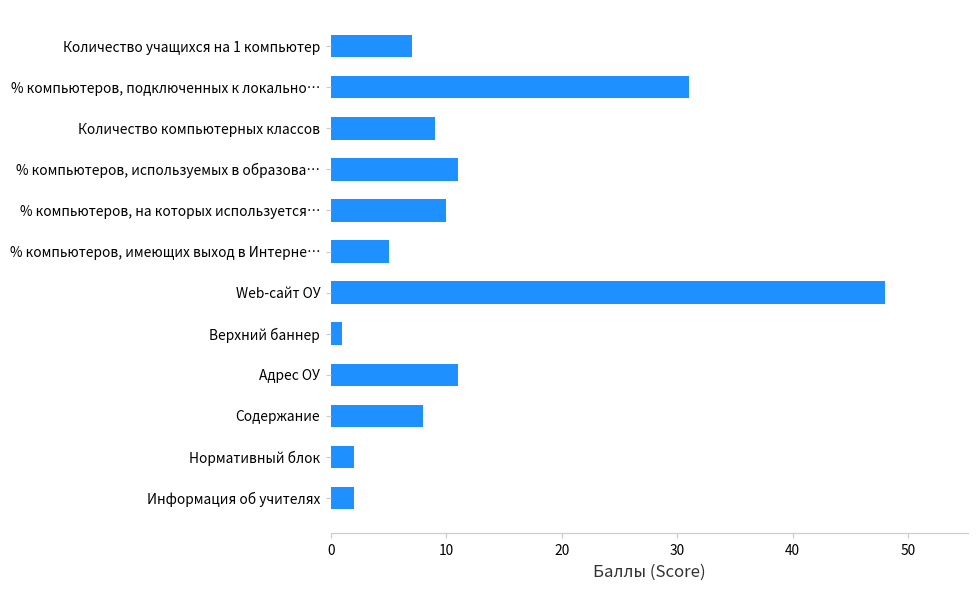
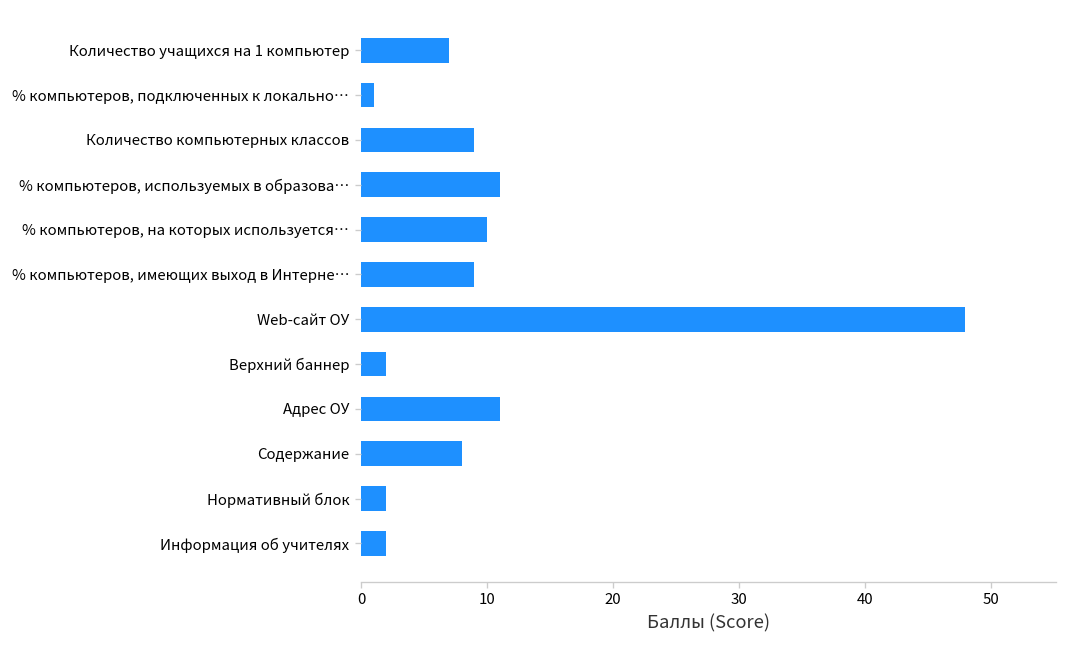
  {
    "Количество учащихся на 1 компьютер": 7,
-   "% компьютеров, подключенных к локально…": 31,
+   "% компьютеров, подключенных к локально…": 1,
    "Количество компьютерных классов": 9,
    "% компьютеров, используемых в образова…": 11,
    "% компьютеров, на которых используется…": 10,
-   "% компьютеров, имеющих выход в Интерне…": 5,
+   "% компьютеров, имеющих выход в Интерне…": 9,
    "Web-сайт ОУ": 48,
-   "Верхний баннер": 1,
+   "Верхний баннер": 2,
    "Адрес ОУ": 11,
    "Содержание": 8,
    "Нормативный блок": 2,
    "Информация об учителях": 2
  }
